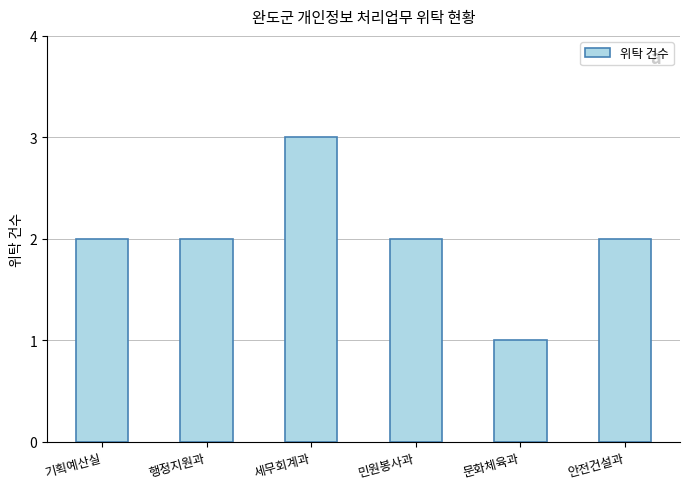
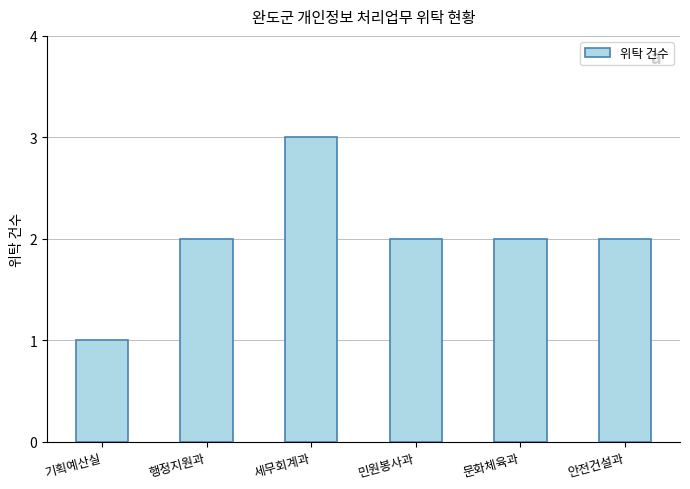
  {
-   "기획예산실": 2,
+   "기획예산실": 1,
    "행정지원과": 2,
    "세무회계과": 3,
    "민원봉사과": 2,
-   "문화체육과": 1,
+   "문화체육과": 2,
    "안전건설과": 2
  }
